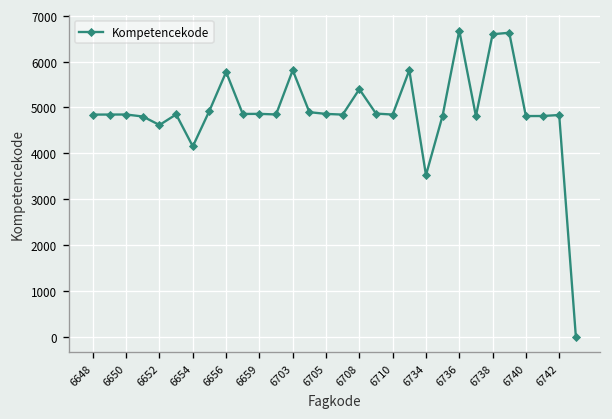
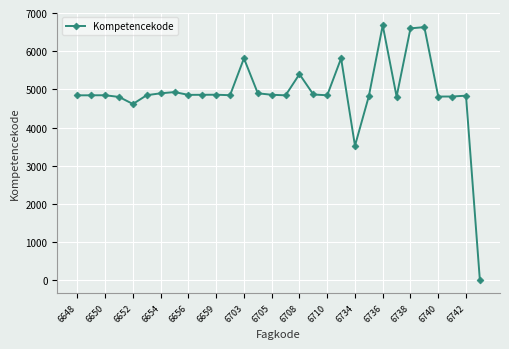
  {
    "6648": 4800,
    "6650": 4800,
    "6652": 4600,
-   "6654": 4200,
-   "6656": 5800,
+   "6654": 4900,
+   "6656": 4900,
    "6659": 4900,
    "6703": 5800,
    "6705": 4900,
    "6708": 5400,
    "6710": 4800,
    "6734": 3500,
    "6736": 6700,
    "6738": 6600,
    "6740": 4800,
    "6742": 4800
  }
